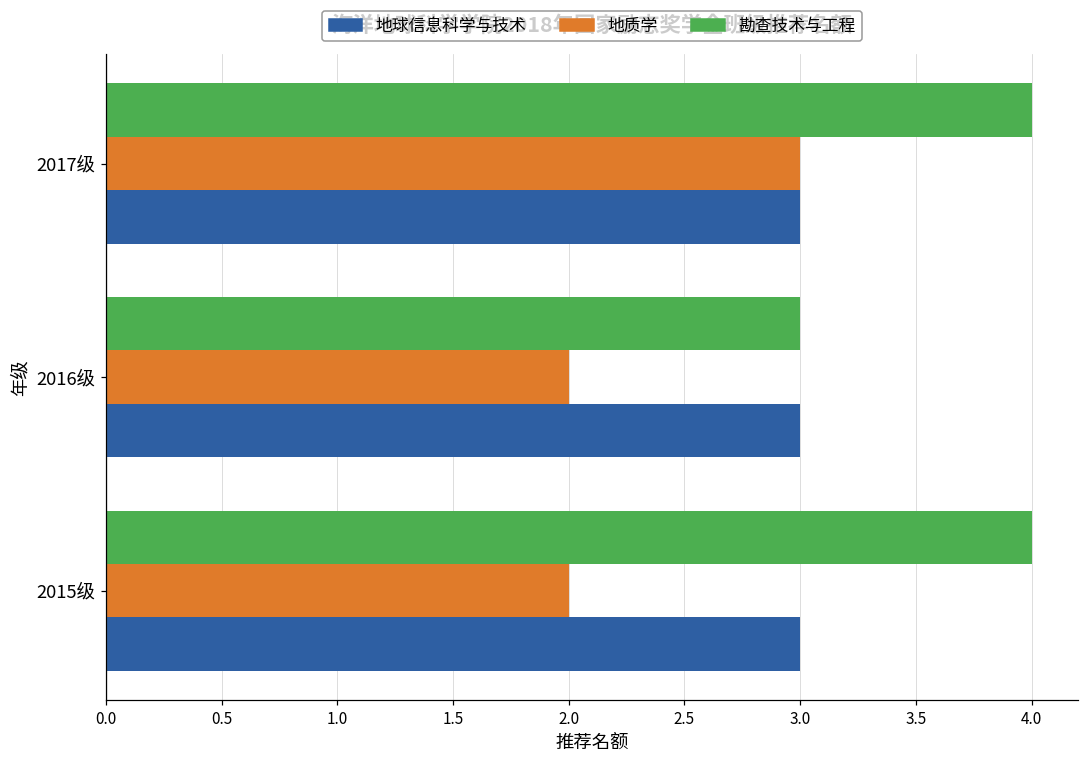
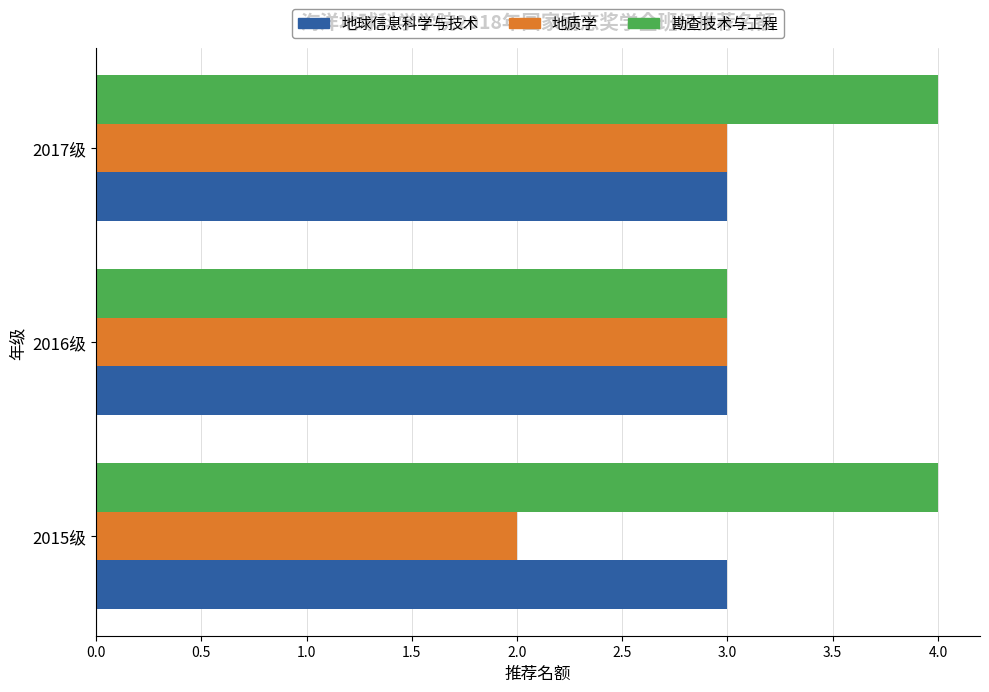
  {
    "地球信息科学与技术": {
      "2017级": 3,
      "2016级": 3,
      "2015级": 3
    },
    "地质学": {
      "2017级": 3,
-     "2016级": 2,
+     "2016级": 3,
      "2015级": 2
    },
    "勘查技术与工程": {
      "2017级": 4,
      "2016级": 3,
      "2015级": 4
    }
  }
